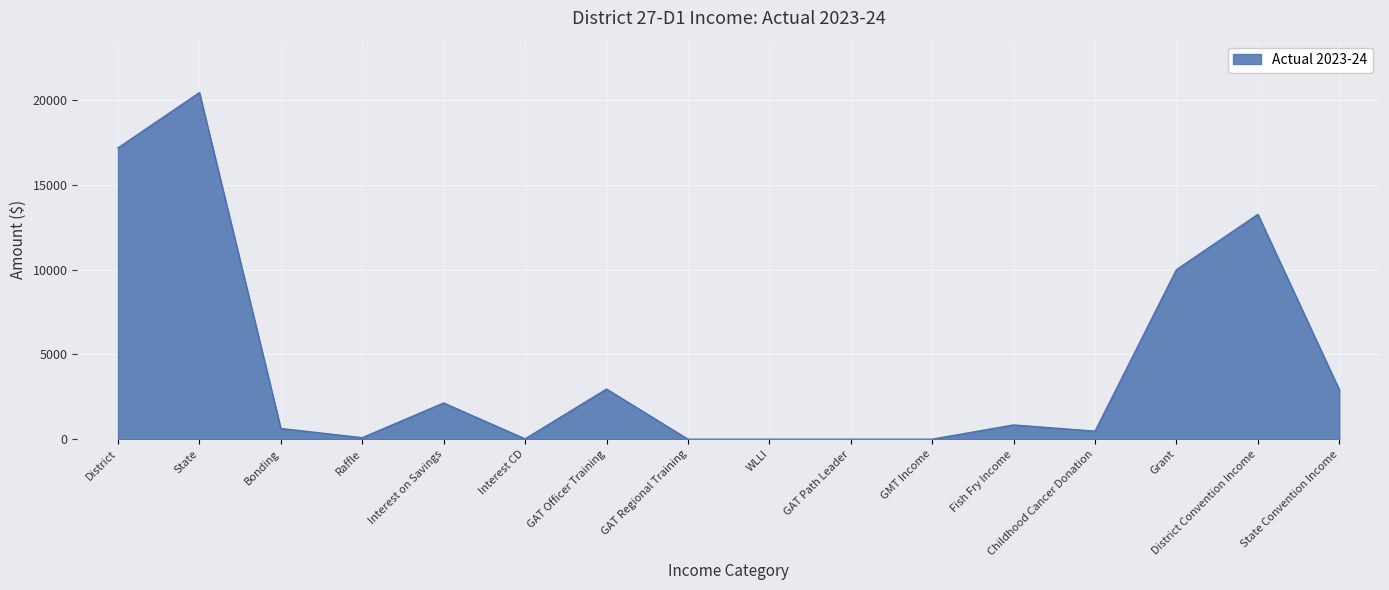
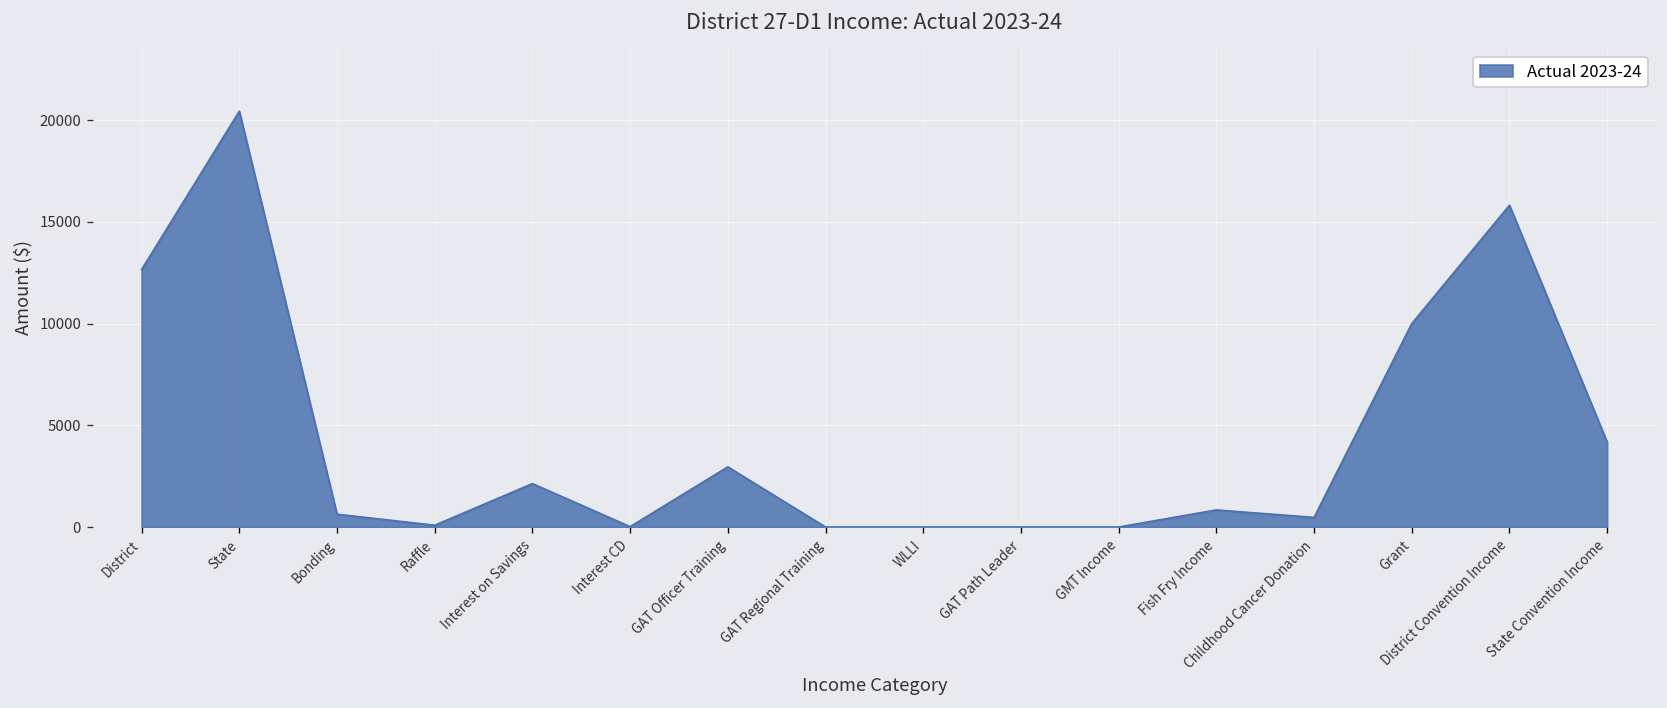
  {
-   "District": 17200,
+   "District": 12700,
    "State": 20400,
    "Bonding": 600,
    "Raffle": 100,
    "Interest on Savings": 2100,
    "Interest CD": 0,
    "GAT Officer Training": 3000,
    "GAT Regional Training": 0,
    "WLLI": 0,
    "GAT Path Leader": 0,
    "GMT Income": 0,
    "Fish Fry Income": 800,
    "Childhood Cancer Donation": 500,
    "Grant": 10000,
-   "District Convention Income": 13300,
-   "State Convention Income": 2900
+   "District Convention Income": 15800,
+   "State Convention Income": 4200
  }
